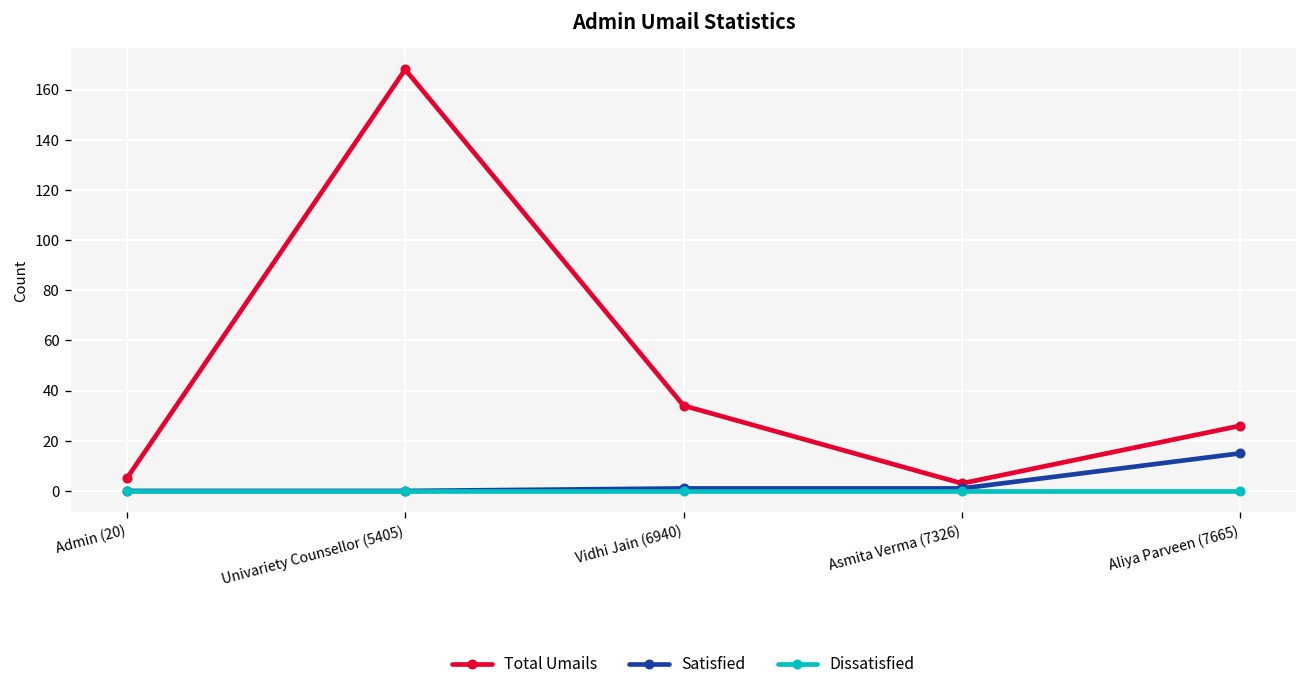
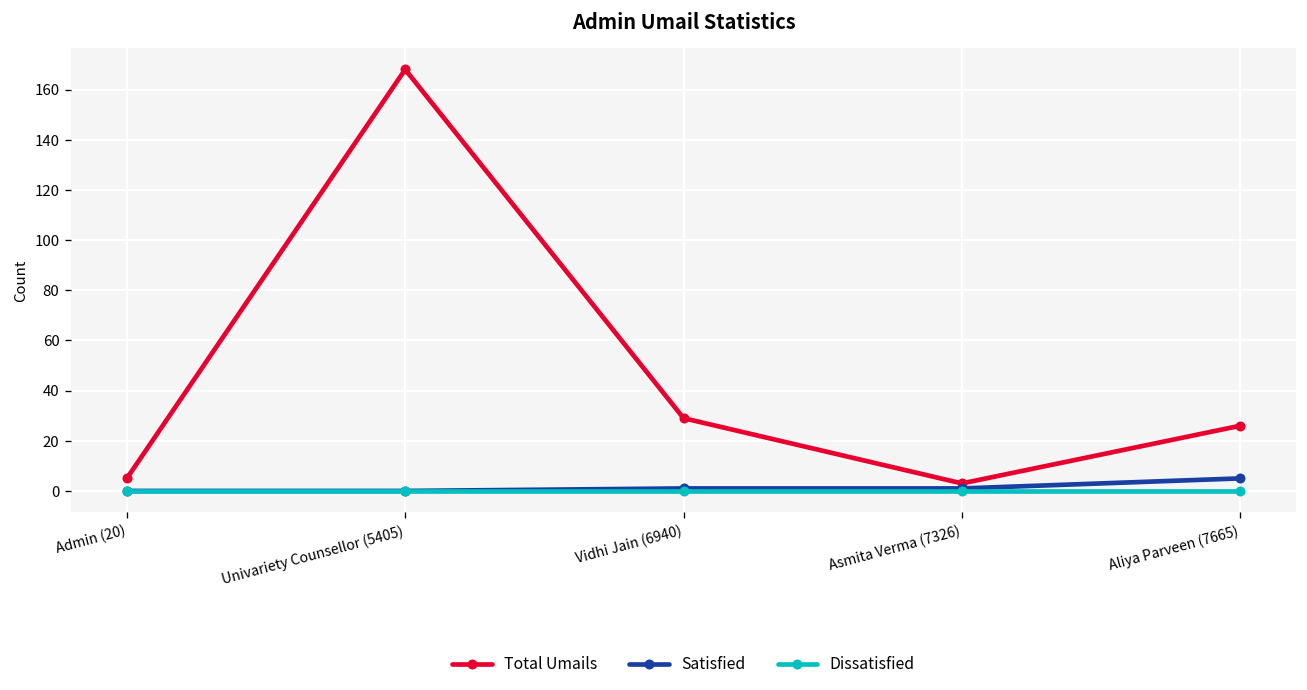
  {
    "Total Umails": {
      "Admin (20)": 5,
      "Univariety Counsellor (5405)": 168,
-     "Vidhi Jain (6940)": 34,
+     "Vidhi Jain (6940)": 29,
      "Asmita Verma (7326)": 3,
      "Aliya Parveen (7665)": 26
    },
    "Satisfied": {
-     "Aliya Parveen (7665)": 15
+     "Aliya Parveen (7665)": 5
    },
    "Dissatisfied": {
      "Aliya Parveen (7665)": 0
    }
  }
